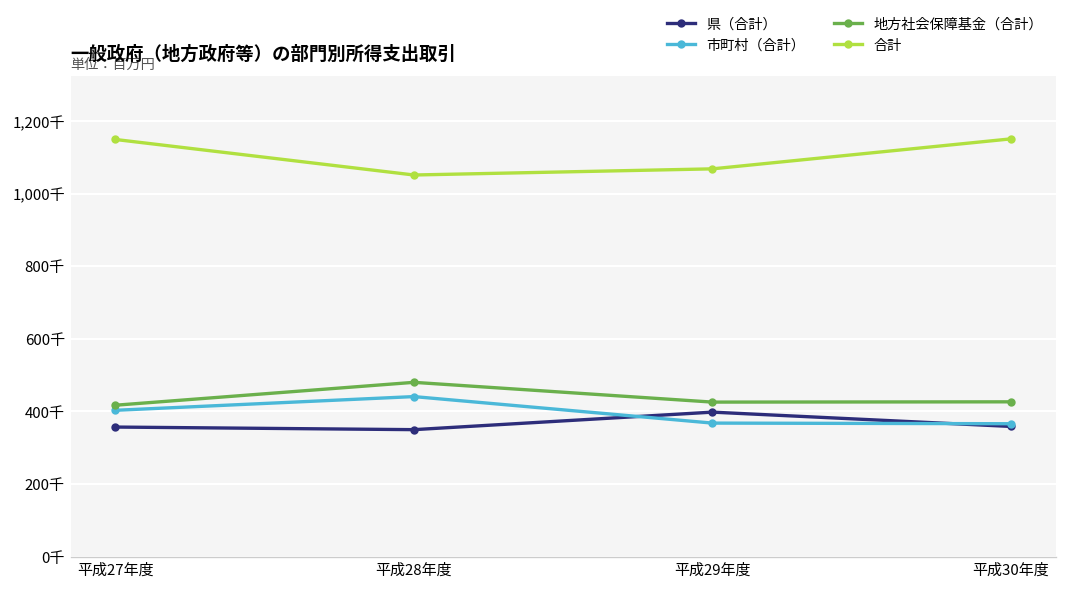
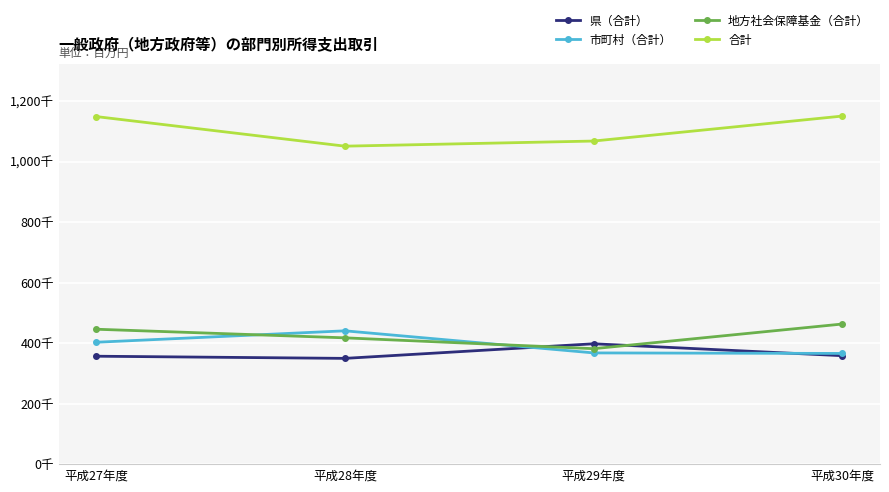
  {
    "県（合計）": {
      "平成27年度": "360千",
      "平成28年度": "350千",
      "平成29年度": "400千"
    },
    "市町村（合計）": {
      "平成27年度": "400千",
      "平成28年度": "440千",
      "平成29年度": "370千"
    },
    "地方社会保障基金（合計）": {
-     "平成27年度": "420千",
-     "平成28年度": "480千",
-     "平成29年度": "430千",
-     "平成30年度": "430千"
+     "平成27年度": "450千",
+     "平成28年度": "420千",
+     "平成29年度": "380千",
+     "平成30年度": "460千"
    },
    "合計": {
      "平成27年度": "1,150千",
      "平成28年度": "1,050千",
      "平成29年度": "1,070千",
      "平成30年度": "1,150千"
    }
  }
